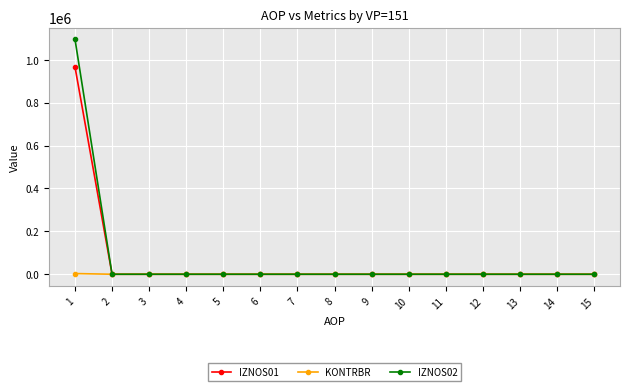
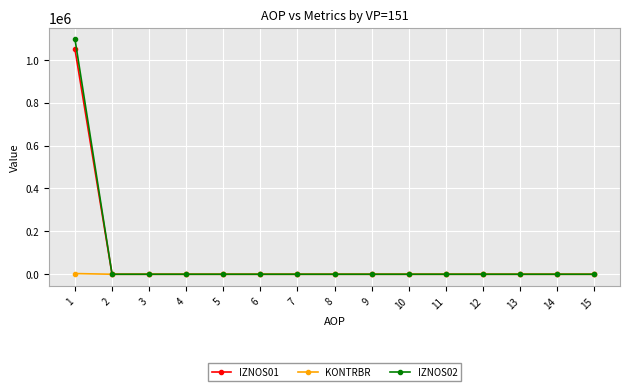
  {
    "IZNOS01": {
-     "1": 970000
+     "1": 1050000
    },
    "KONTRBR": {
      "1": 0
    },
    "IZNOS02": {
      "1": 1100000
    }
  }
